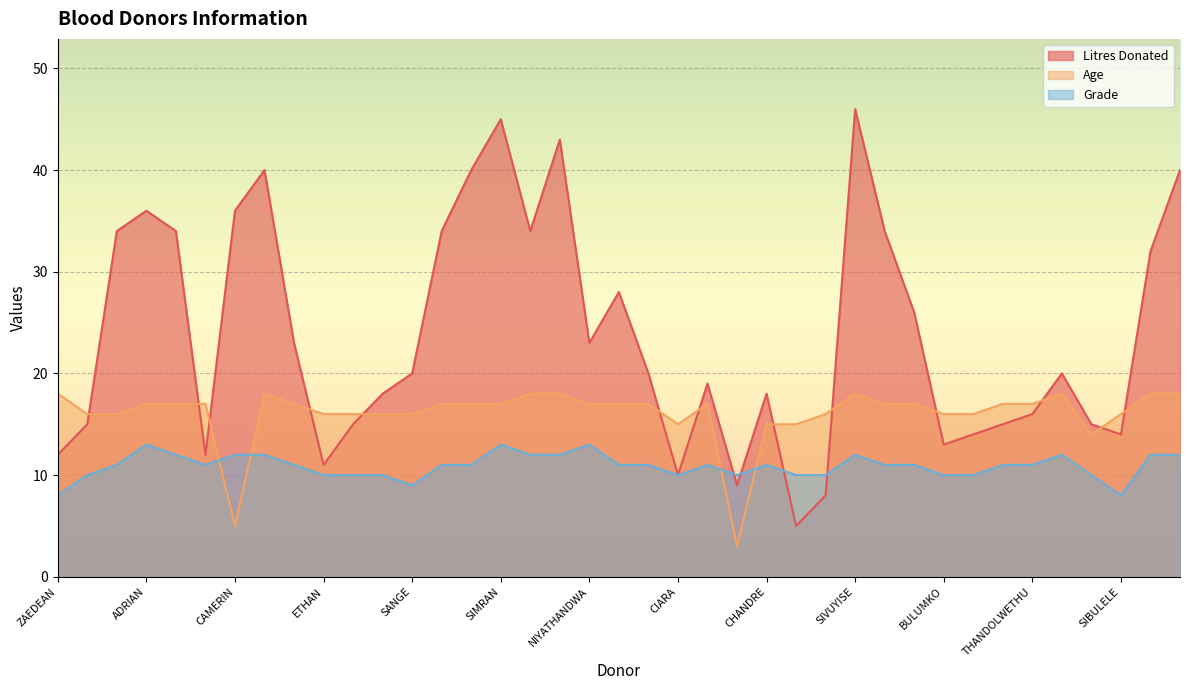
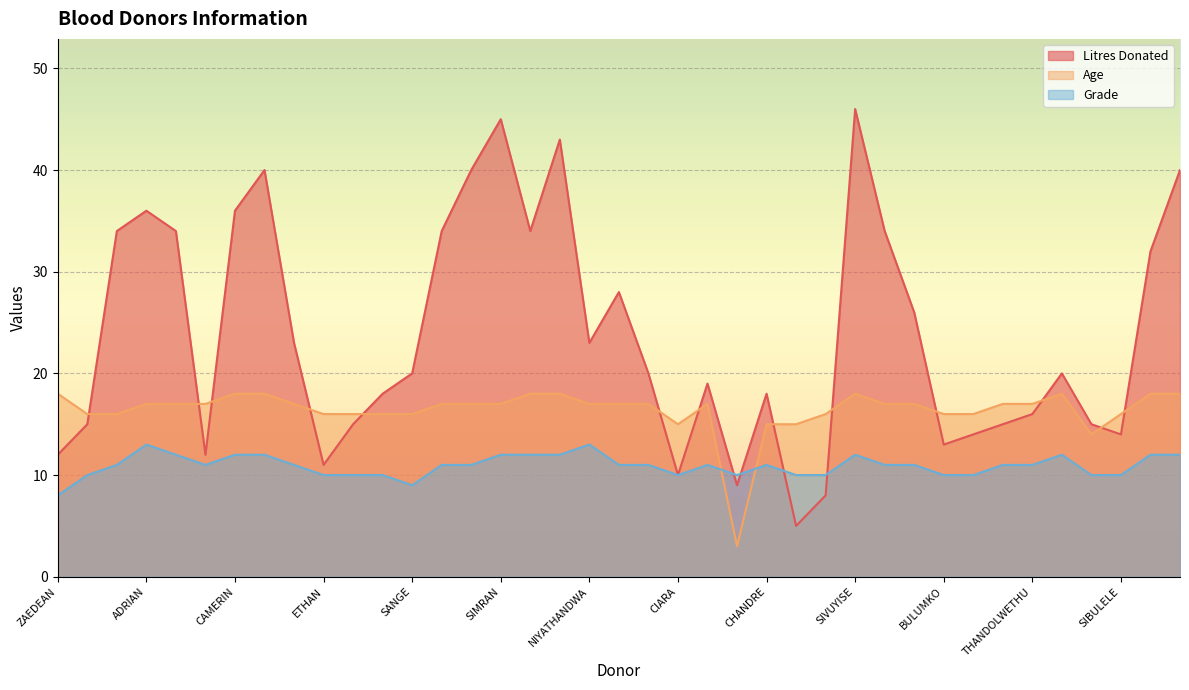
  {
    "Litres Donated": {
      "ZAEDEAN": 12,
      "ADRIAN": 36,
      "CAMERIN": 36,
      "ETHAN": 11,
      "SANGE": 20,
      "SIMRAN": 45,
      "NIYATHANDWA": 23,
      "CHANDRE": 18,
      "SIVUYISE": 46,
      "BULUMKO": 13,
      "THANDOLWETHU": 16,
      "SIBULELE": 14
    },
    "Age": {
      "ZAEDEAN": 18,
      "ADRIAN": 17,
-     "CAMERIN": 5,
+     "CAMERIN": 18,
      "ETHAN": 16,
      "SANGE": 16,
      "SIMRAN": 17,
      "NIYATHANDWA": 17,
      "CIARA": 15,
      "CHANDRE": 15,
      "SIVUYISE": 18,
      "BULUMKO": 16,
      "THANDOLWETHU": 17,
      "SIBULELE": 16
    },
    "Grade": {
      "ZAEDEAN": 8,
      "ADRIAN": 13,
      "CAMERIN": 12,
      "ETHAN": 10,
      "SANGE": 9,
-     "SIMRAN": 13,
+     "SIMRAN": 12,
      "NIYATHANDWA": 13,
      "CHANDRE": 11,
      "SIVUYISE": 12,
      "BULUMKO": 10,
      "THANDOLWETHU": 11,
-     "SIBULELE": 8
+     "SIBULELE": 10
    }
  }
